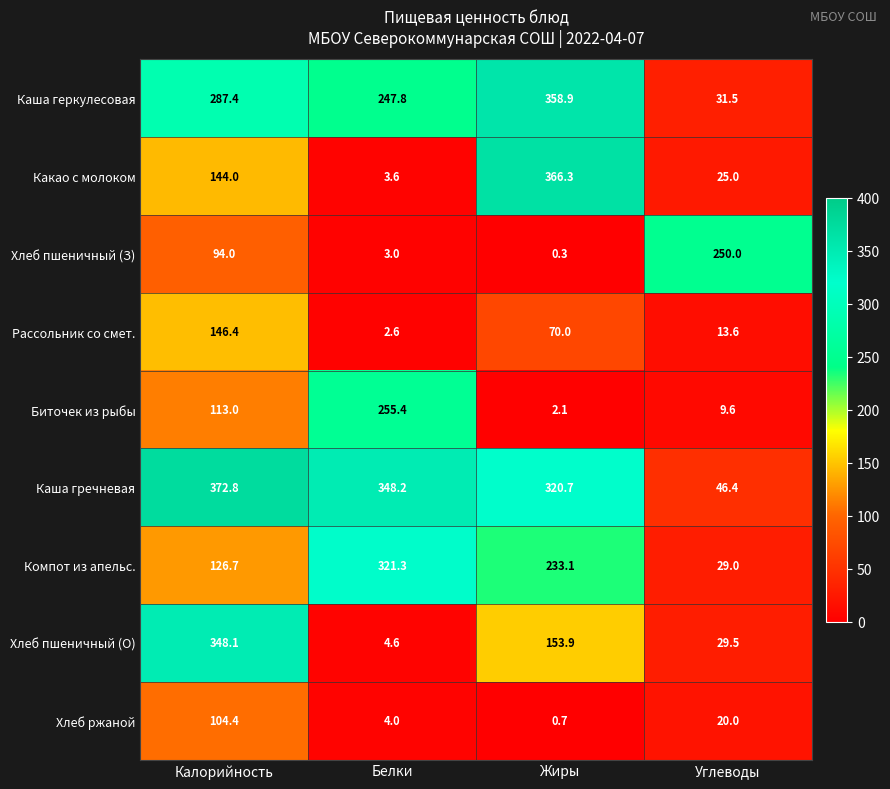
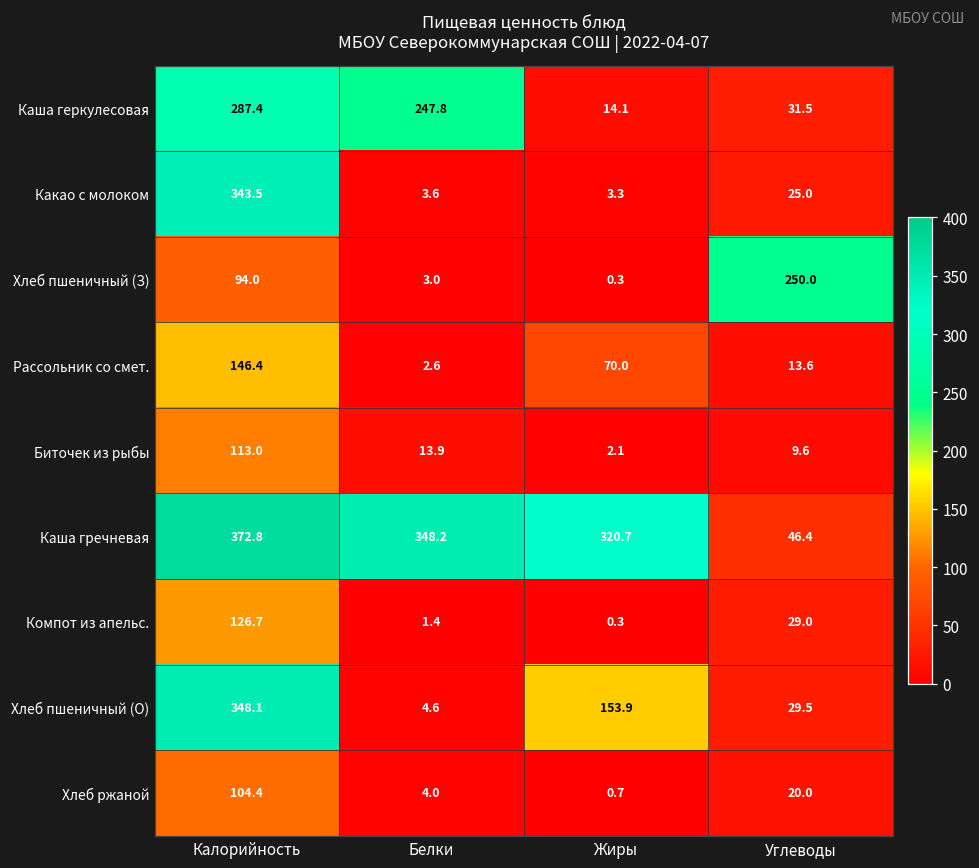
  {
    "Каша геркулесовая": {
      "Калорийность": 287.4,
      "Белки": 247.8,
-     "Жиры": 358.9,
+     "Жиры": 14.1,
      "Углеводы": 31.5
    },
    "Какао с молоком": {
-     "Калорийность": 144.0,
+     "Калорийность": 343.5,
      "Белки": 3.6,
-     "Жиры": 366.3,
+     "Жиры": 3.3,
      "Углеводы": 25.0
    },
    "Хлеб пшеничный (З)": {
      "Калорийность": 94.0,
      "Белки": 3.0,
      "Жиры": 0.3,
      "Углеводы": 250.0
    },
    "Рассольник со смет.": {
      "Калорийность": 146.4,
      "Белки": 2.6,
      "Жиры": 70.0,
      "Углеводы": 13.6
    },
    "Биточек из рыбы": {
      "Калорийность": 113.0,
-     "Белки": 255.4,
+     "Белки": 13.9,
      "Жиры": 2.1,
      "Углеводы": 9.6
    },
    "Каша гречневая": {
      "Калорийность": 372.8,
      "Белки": 348.2,
      "Жиры": 320.7,
      "Углеводы": 46.4
    },
    "Компот из апельс.": {
      "Калорийность": 126.7,
-     "Белки": 321.3,
-     "Жиры": 233.1,
+     "Белки": 1.4,
+     "Жиры": 0.3,
      "Углеводы": 29.0
    },
    "Хлеб пшеничный (О)": {
      "Калорийность": 348.1,
      "Белки": 4.6,
      "Жиры": 153.9,
      "Углеводы": 29.5
    },
    "Хлеб ржаной": {
      "Калорийность": 104.4,
      "Белки": 4.0,
      "Жиры": 0.7,
      "Углеводы": 20.0
    }
  }
